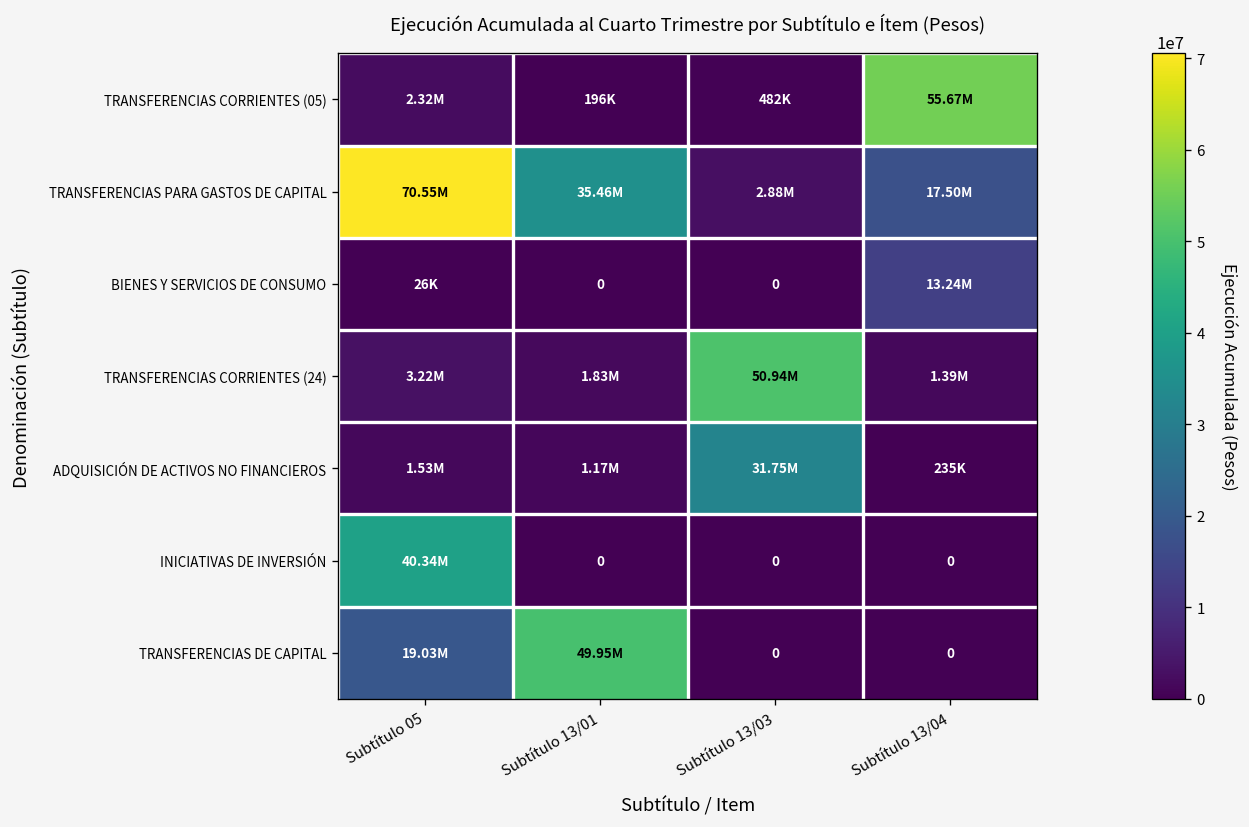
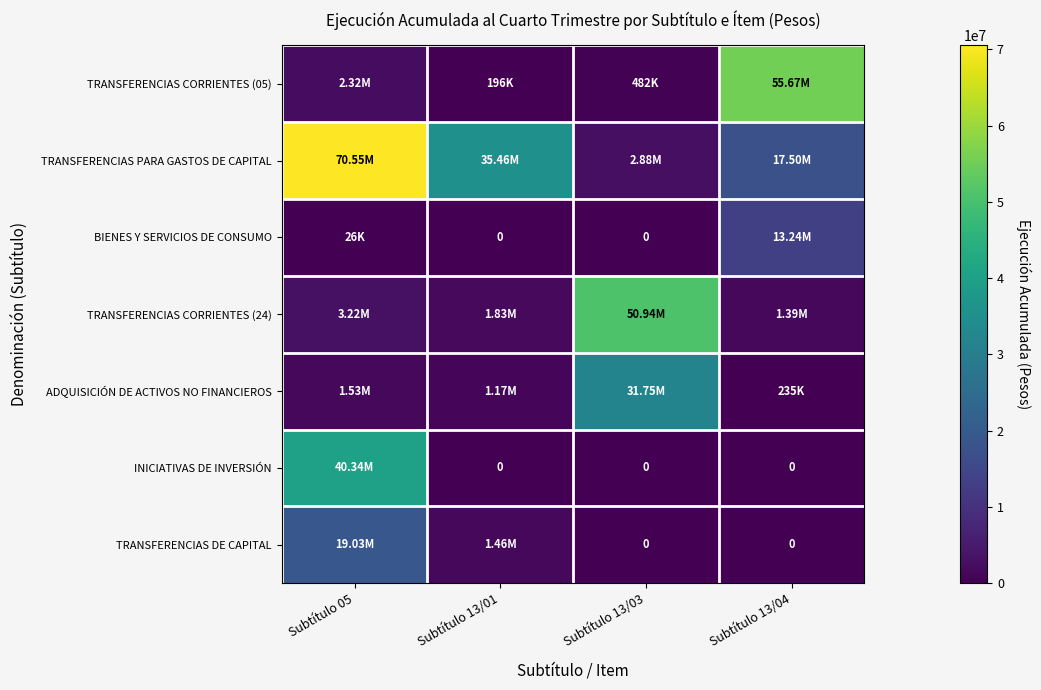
  {
    "TRANSFERENCIAS CORRIENTES (05)": {
      "Subtítulo 05": "2.32M",
      "Subtítulo 13/01": "196K",
      "Subtítulo 13/03": "482K",
      "Subtítulo 13/04": "55.67M"
    },
    "TRANSFERENCIAS PARA GASTOS DE CAPITAL": {
      "Subtítulo 05": "70.55M",
      "Subtítulo 13/01": "35.46M",
      "Subtítulo 13/03": "2.88M",
      "Subtítulo 13/04": "17.50M"
    },
    "BIENES Y SERVICIOS DE CONSUMO": {
      "Subtítulo 05": "26K",
      "Subtítulo 13/01": "0",
      "Subtítulo 13/03": "0",
      "Subtítulo 13/04": "13.24M"
    },
    "TRANSFERENCIAS CORRIENTES (24)": {
      "Subtítulo 05": "3.22M",
      "Subtítulo 13/01": "1.83M",
      "Subtítulo 13/03": "50.94M",
      "Subtítulo 13/04": "1.39M"
    },
    "ADQUISICIÓN DE ACTIVOS NO FINANCIEROS": {
      "Subtítulo 05": "1.53M",
      "Subtítulo 13/01": "1.17M",
      "Subtítulo 13/03": "31.75M",
      "Subtítulo 13/04": "235K"
    },
    "INICIATIVAS DE INVERSIÓN": {
      "Subtítulo 05": "40.34M",
      "Subtítulo 13/01": "0",
      "Subtítulo 13/03": "0",
      "Subtítulo 13/04": "0"
    },
    "TRANSFERENCIAS DE CAPITAL": {
      "Subtítulo 05": "19.03M",
-     "Subtítulo 13/01": "49.95M",
+     "Subtítulo 13/01": "1.46M",
      "Subtítulo 13/03": "0",
      "Subtítulo 13/04": "0"
    }
  }
